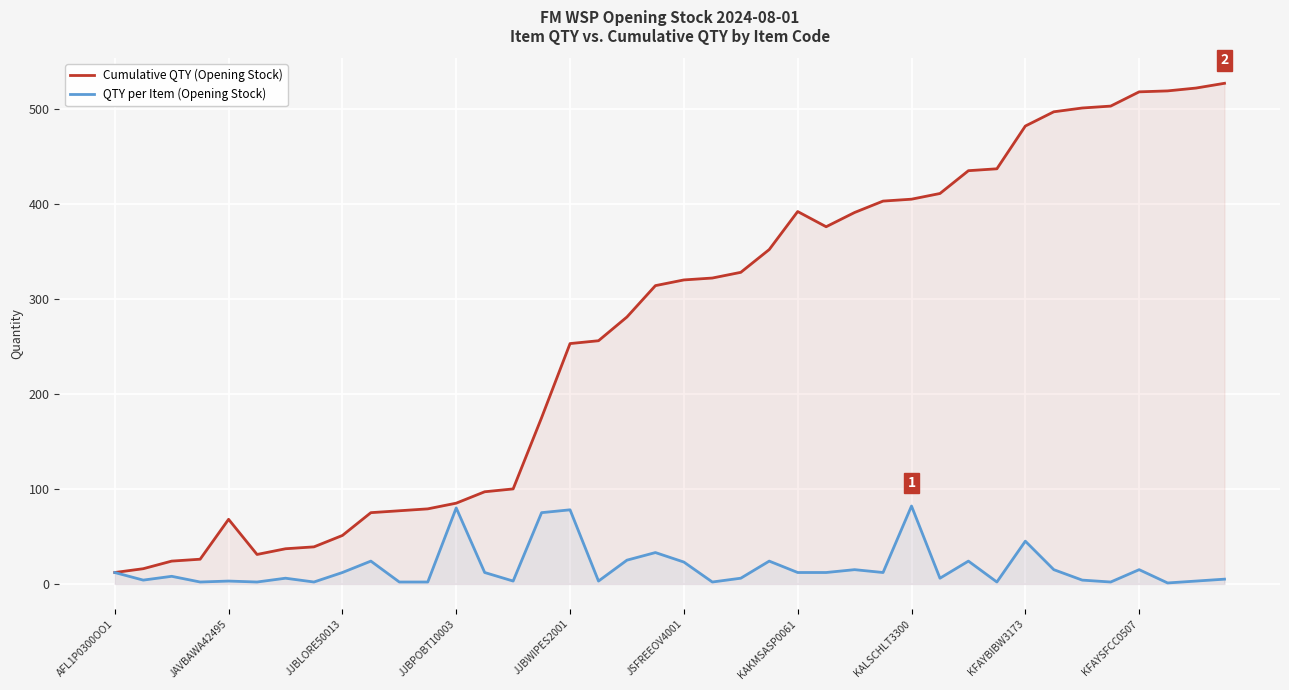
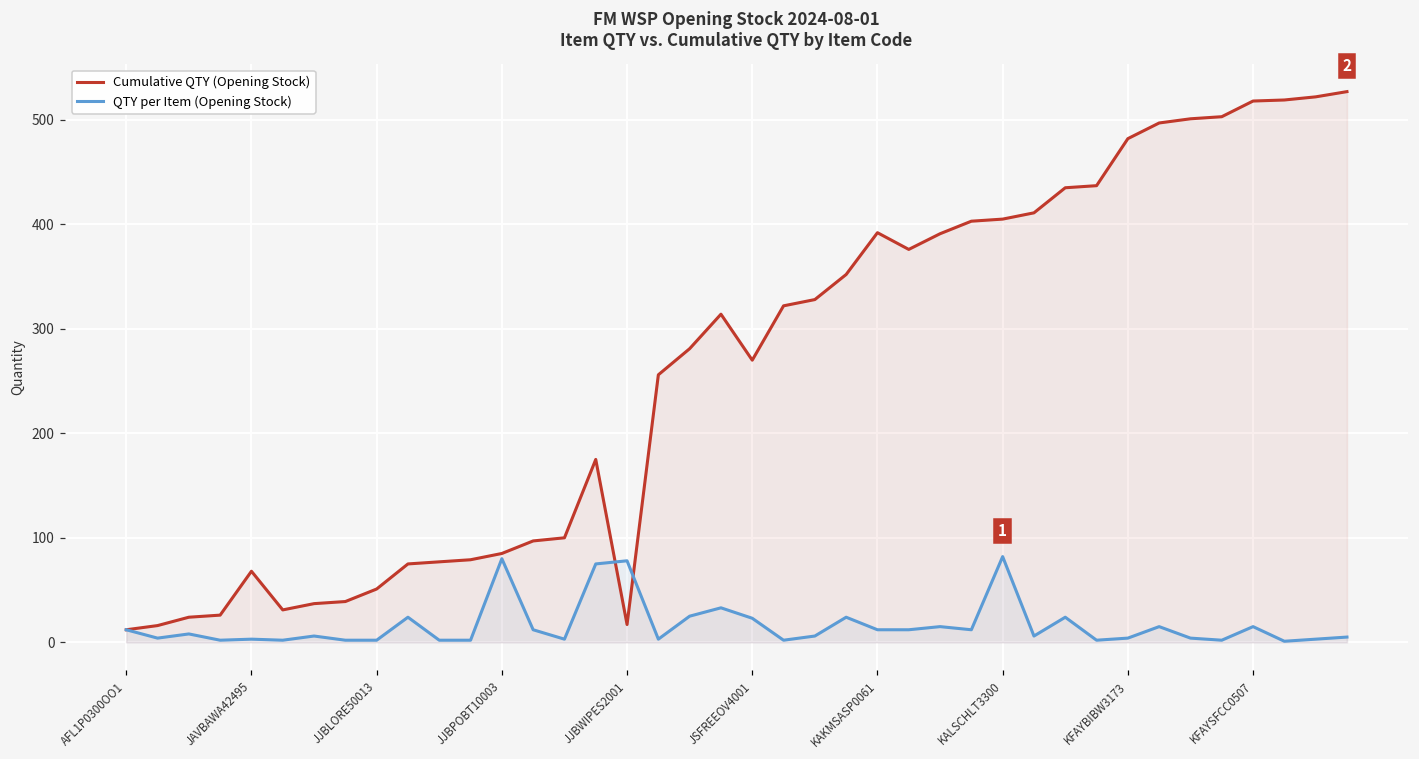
  {
    "Cumulative QTY (Opening Stock)": {
      "JAVBAWA42495": 70,
      "JJBLORE50013": 50,
      "JJBPOBT10003": 90,
-     "JJBWIPES2001": 250,
-     "JSFREEOV4001": 320,
+     "JJBWIPES2001": 20,
+     "JSFREEOV4001": 270,
      "KAKMSASP0061": 390,
      "KALSCHLT3300": 410,
      "KFAYBIBW3173": 480,
      "KFAYSFCC0507": 520
    },
    "QTY per Item (Opening Stock)": {
      "JAVBAWA42495": 0,
-     "JJBLORE50013": 10,
+     "JJBLORE50013": 0,
      "JJBPOBT10003": 80,
      "JJBWIPES2001": 80,
      "JSFREEOV4001": 20,
      "KAKMSASP0061": 10,
-     "KFAYBIBW3173": 50,
+     "KFAYBIBW3173": 0,
      "KFAYSFCC0507": 20
    }
  }
